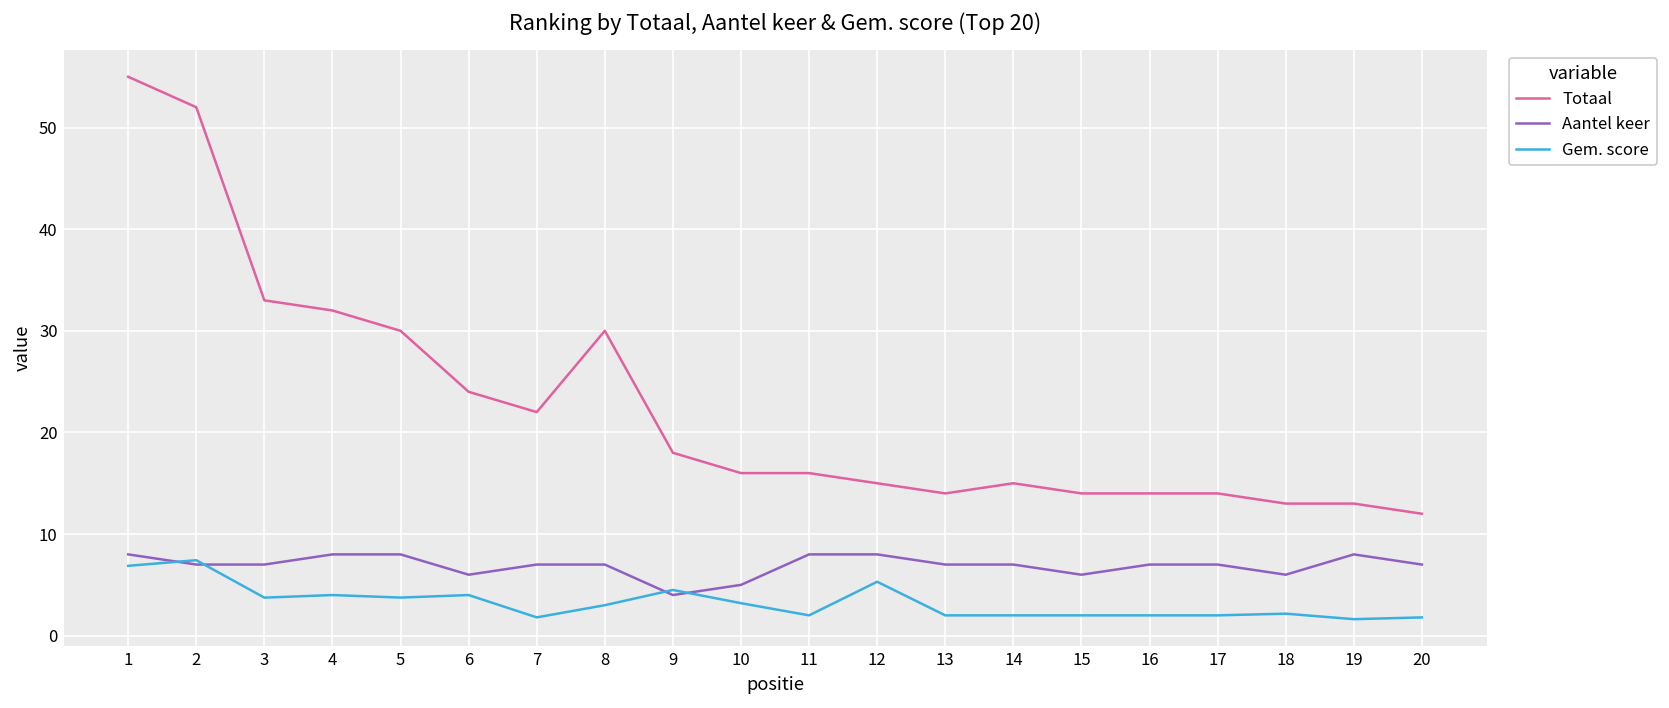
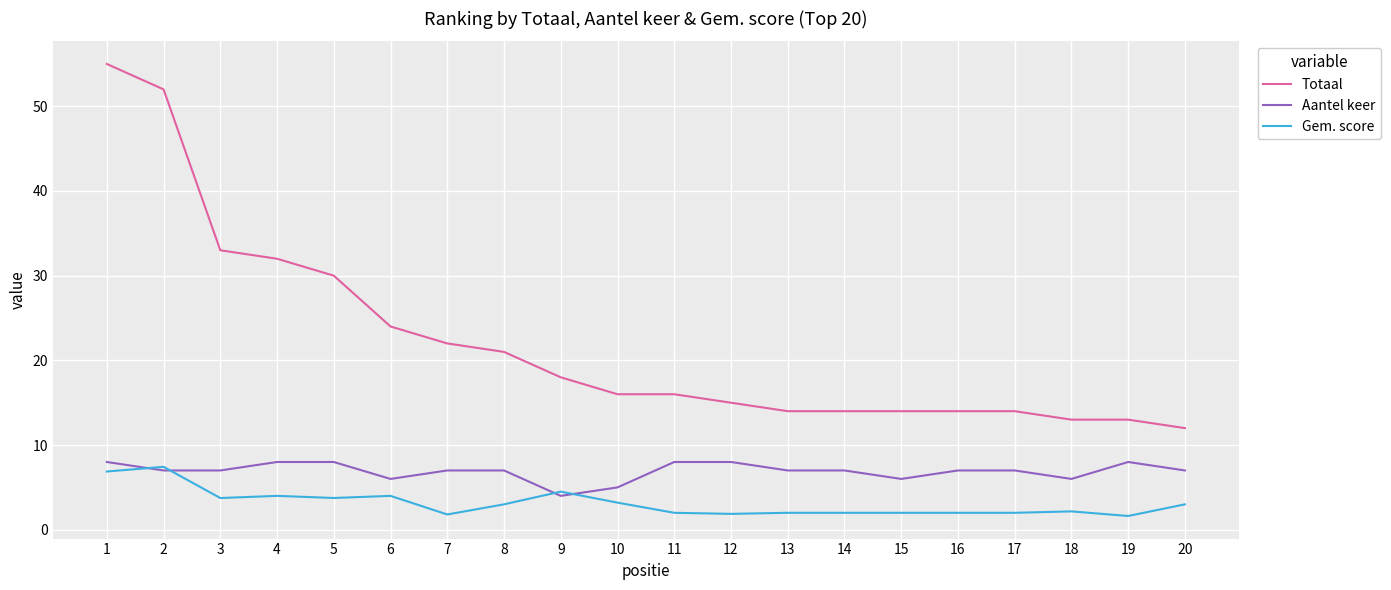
  {
    "Totaal": {
      "1": 55,
      "2": 52,
      "3": 33,
      "4": 32,
      "5": 30,
      "6": 24,
      "7": 22,
-     "8": 30,
+     "8": 21,
      "9": 18,
      "10": 16,
      "11": 16,
      "12": 15,
      "13": 14,
-     "14": 15,
+     "14": 14,
      "15": 14,
      "16": 14,
      "17": 14,
      "18": 13,
      "19": 13,
      "20": 12
    },
    "Aantel keer": {
      "1": 8,
      "2": 7,
      "3": 7,
      "4": 8,
      "5": 8,
      "6": 6,
      "7": 7,
      "8": 7,
      "9": 4,
      "10": 5,
      "11": 8,
      "12": 8,
      "13": 7,
      "14": 7,
      "15": 6,
      "16": 7,
      "17": 7,
      "18": 6,
      "19": 8,
      "20": 7
    },
    "Gem. score": {
      "1": 7,
      "2": 7,
      "3": 4,
      "4": 4,
      "5": 4,
      "6": 4,
      "7": 2,
      "8": 3,
      "9": 5,
      "10": 3,
      "11": 2,
-     "12": 5,
+     "12": 2,
      "13": 2,
      "14": 2,
      "15": 2,
      "16": 2,
      "17": 2,
      "18": 2,
      "19": 2,
-     "20": 2
+     "20": 3
    }
  }
